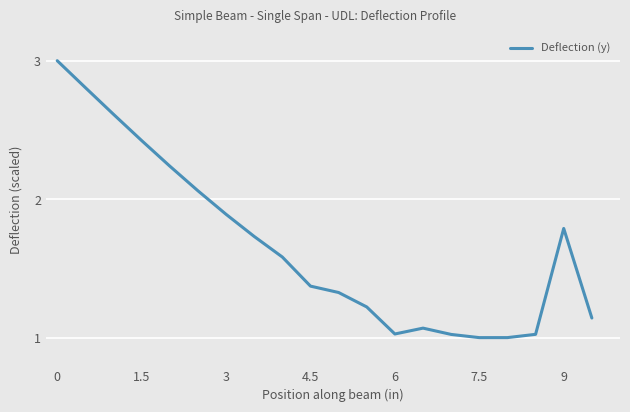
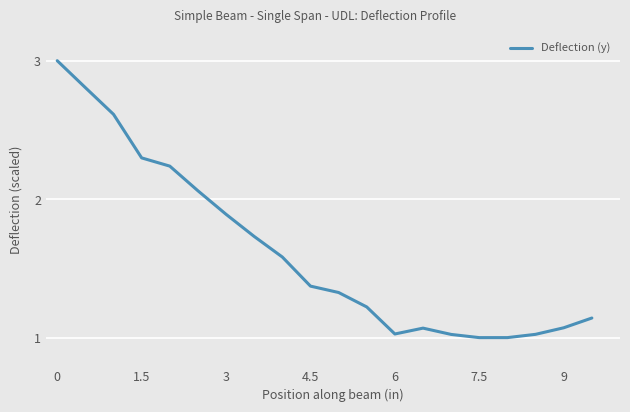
  {
    "0": 3.00,
-   "1.5": 2.42,
+   "1.5": 2.30,
    "3": 1.89,
    "4.5": 1.37,
    "6": 1.03,
    "7.5": 1.00,
-   "9": 1.79
+   "9": 1.07
  }
